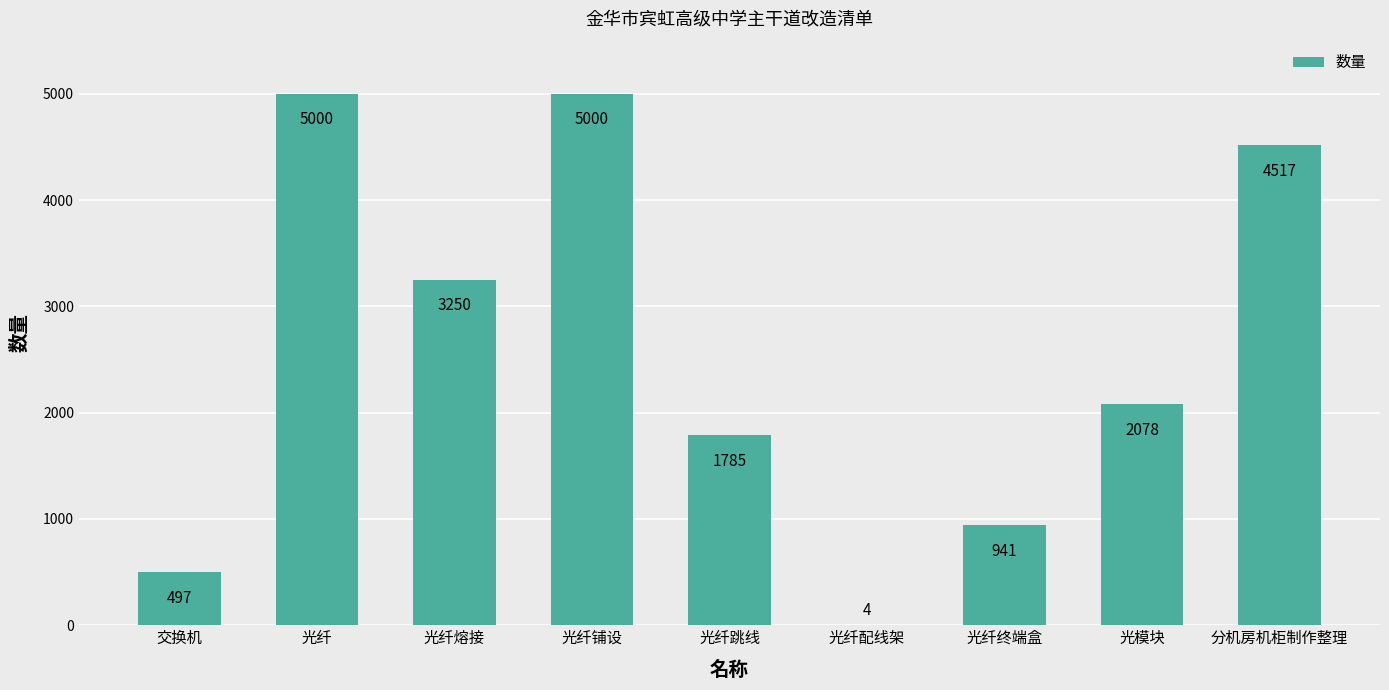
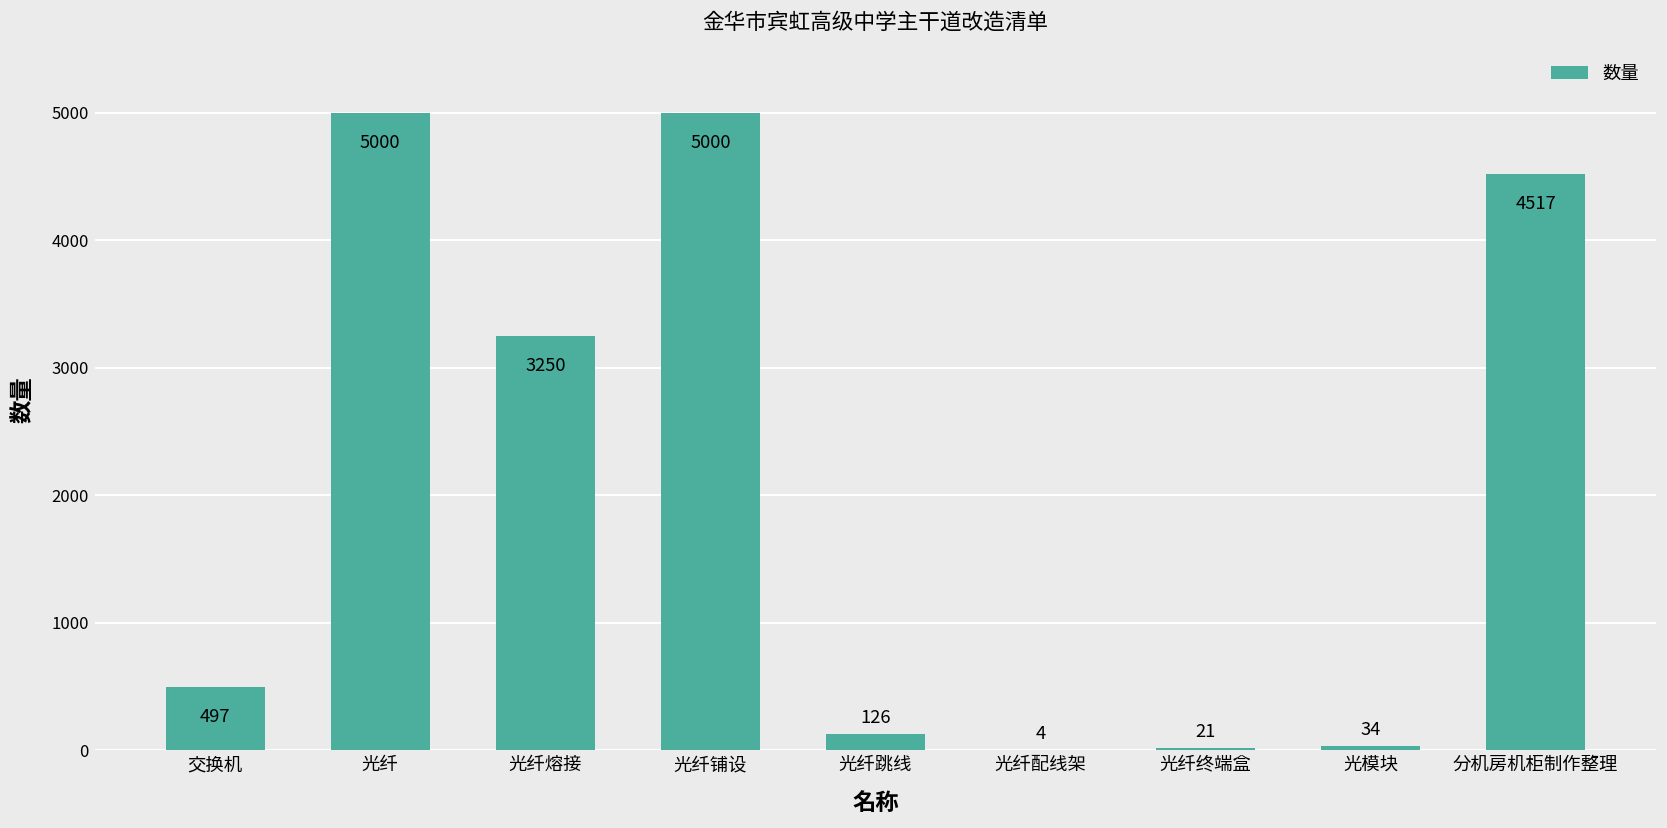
  {
    "交换机": 497,
    "光纤": 5000,
    "光纤熔接": 3250,
    "光纤铺设": 5000,
-   "光纤跳线": 1785,
+   "光纤跳线": 126,
    "光纤配线架": 4,
-   "光纤终端盒": 941,
-   "光模块": 2078,
+   "光纤终端盒": 21,
+   "光模块": 34,
    "分机房机柜制作整理": 4517
  }
